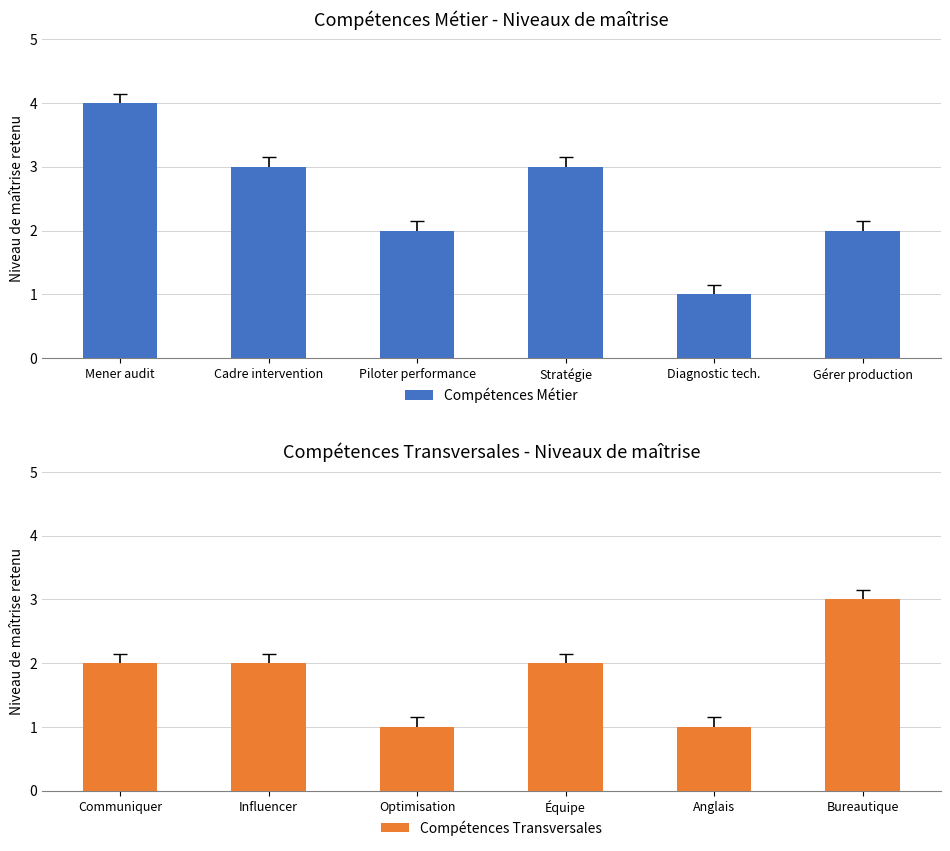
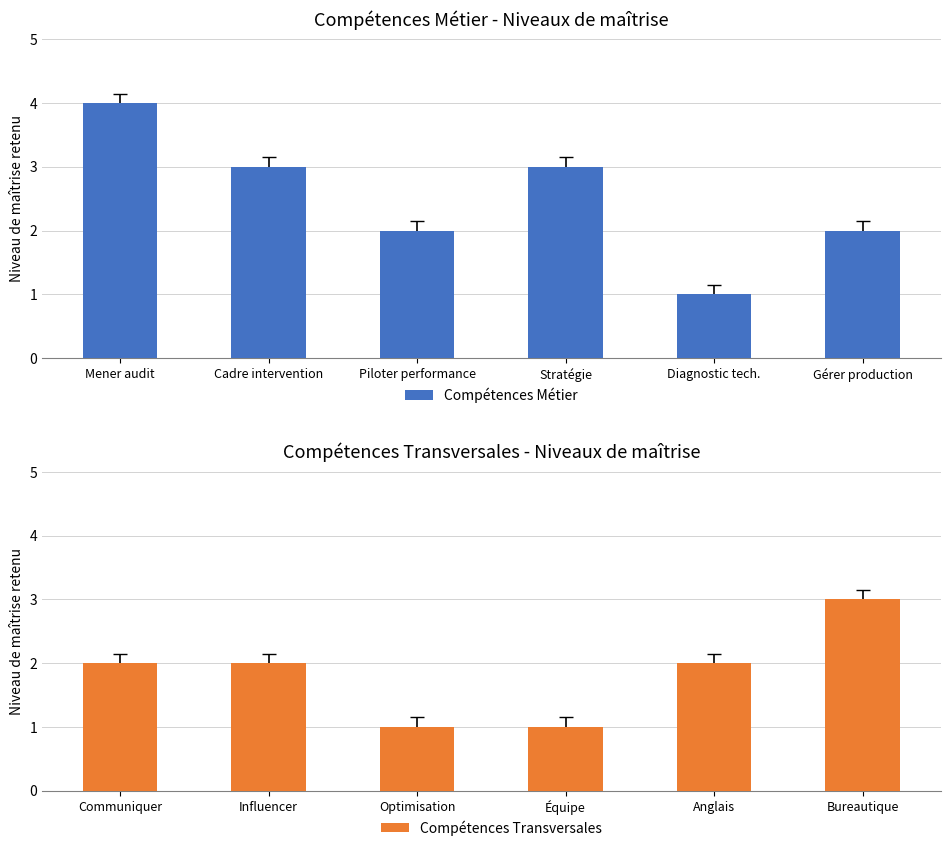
  {
    "Compétences Transversales - Niveaux de maîtrise": {
      "Compétences Transversales": {
        "Communiquer": 2,
        "Influencer": 2,
        "Optimisation": 1,
-       "Équipe": 2,
-       "Anglais": 1,
+       "Équipe": 1,
+       "Anglais": 2,
        "Bureautique": 3
      }
    }
  }
